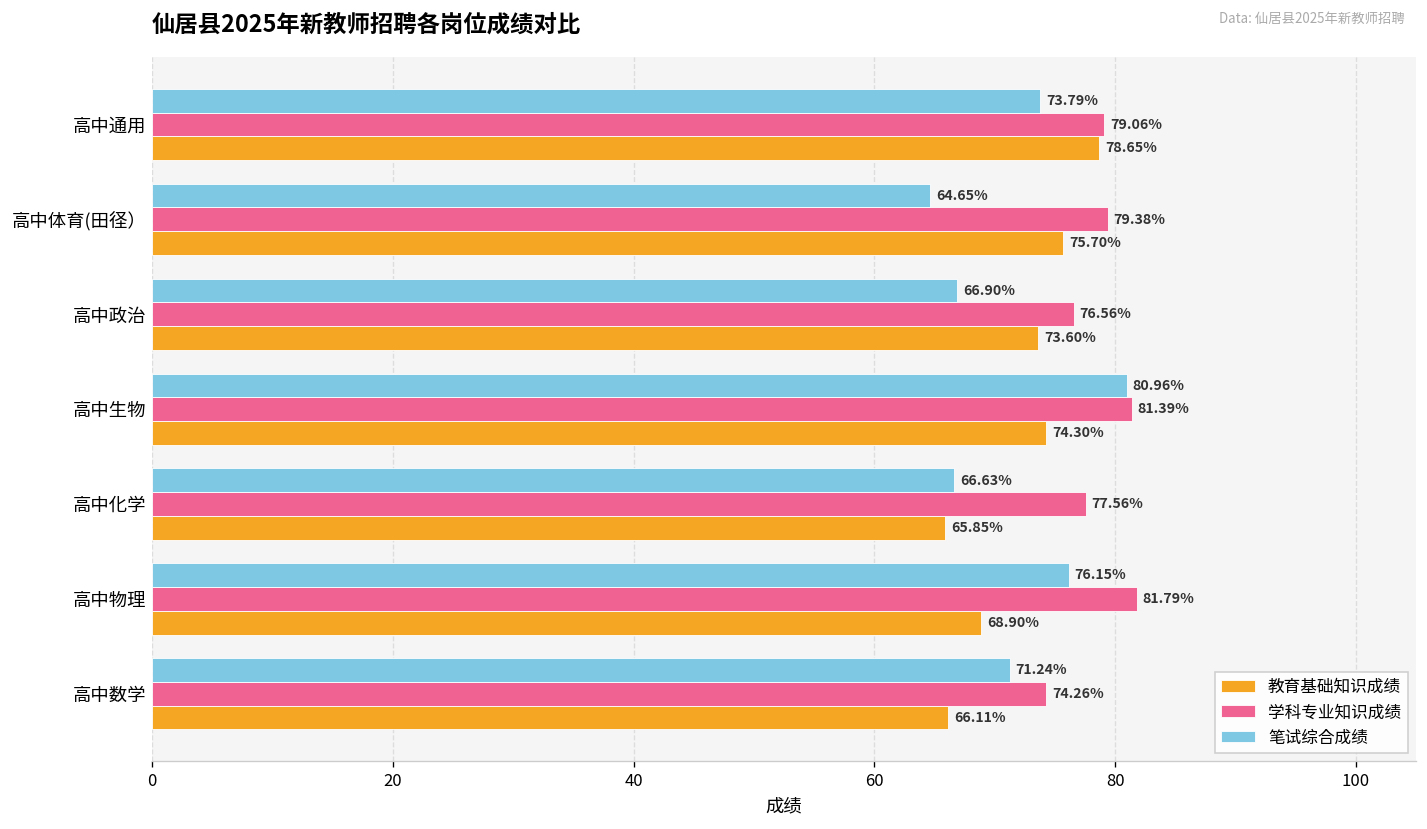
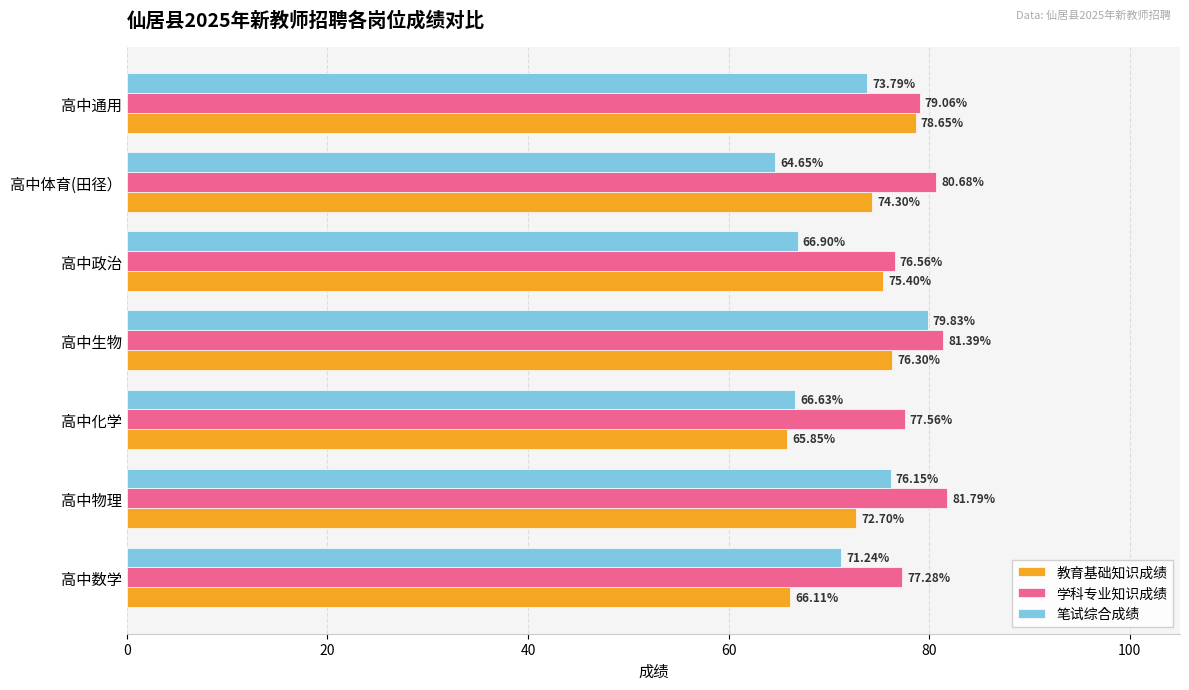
  {
    "教育基础知识成绩": {
      "高中通用": "78.65%",
-     "高中体育(田径）": "75.70%",
-     "高中政治": "73.60%",
-     "高中生物": "74.30%",
+     "高中体育(田径）": "74.30%",
+     "高中政治": "75.40%",
+     "高中生物": "76.30%",
      "高中化学": "65.85%",
-     "高中物理": "68.90%",
+     "高中物理": "72.70%",
      "高中数学": "66.11%"
    },
    "学科专业知识成绩": {
      "高中通用": "79.06%",
-     "高中体育(田径）": "79.38%",
+     "高中体育(田径）": "80.68%",
      "高中政治": "76.56%",
      "高中生物": "81.39%",
      "高中化学": "77.56%",
      "高中物理": "81.79%",
-     "高中数学": "74.26%"
+     "高中数学": "77.28%"
    },
    "笔试综合成绩": {
      "高中通用": "73.79%",
      "高中体育(田径）": "64.65%",
      "高中政治": "66.90%",
-     "高中生物": "80.96%",
+     "高中生物": "79.83%",
      "高中化学": "66.63%",
      "高中物理": "76.15%",
      "高中数学": "71.24%"
    }
  }
